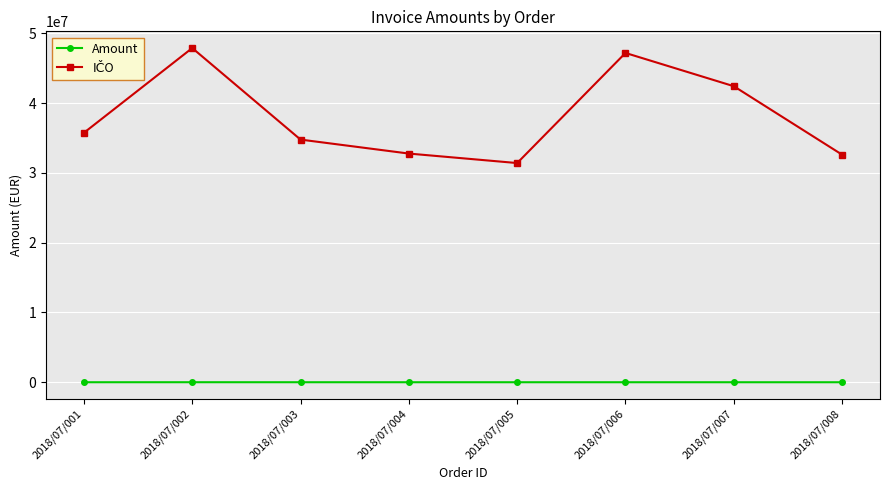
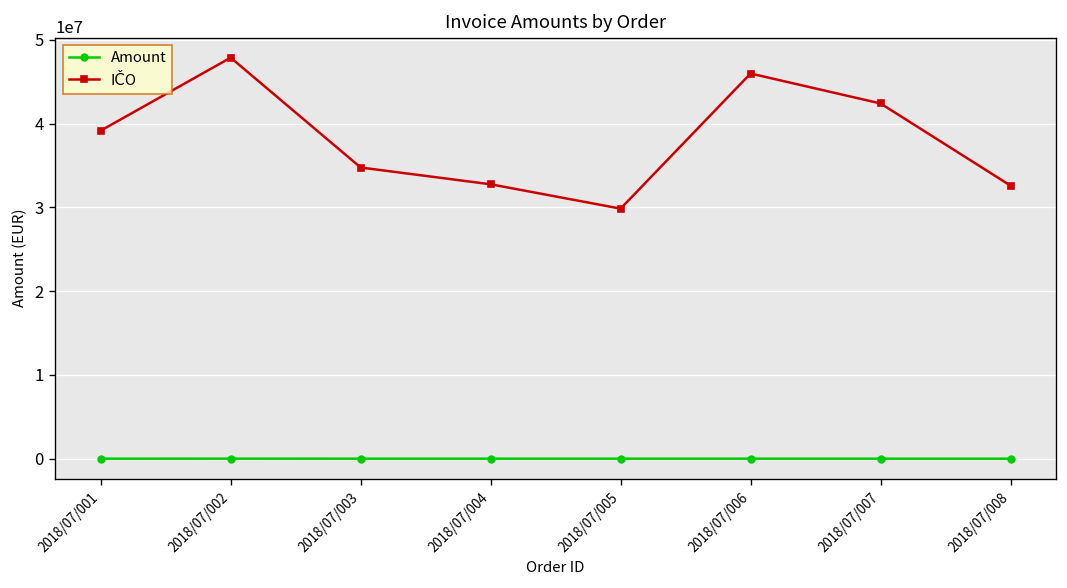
  {
    "Amount": {
      "2018/07/001": 0,
      "2018/07/002": 0,
      "2018/07/003": 0,
      "2018/07/004": 0,
      "2018/07/005": 0,
      "2018/07/006": 0,
      "2018/07/007": 0,
      "2018/07/008": 0
    },
    "IČO": {
-     "2018/07/001": 36000000,
+     "2018/07/001": 39000000,
      "2018/07/002": 48000000,
      "2018/07/003": 35000000,
      "2018/07/004": 33000000,
-     "2018/07/005": 31000000,
-     "2018/07/006": 47000000,
+     "2018/07/005": 30000000,
+     "2018/07/006": 46000000,
      "2018/07/007": 42000000,
      "2018/07/008": 33000000
    }
  }
